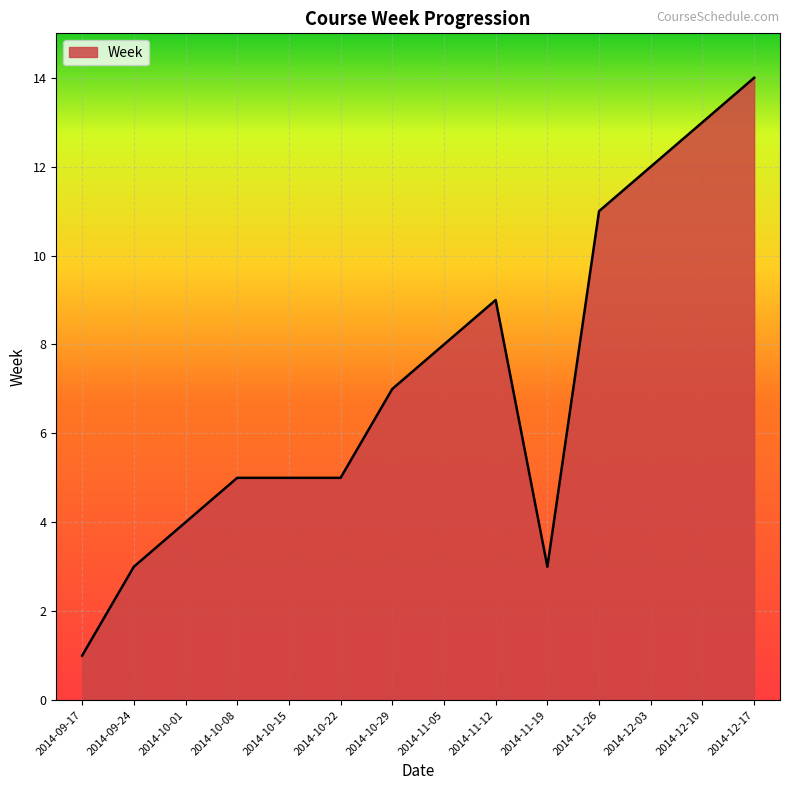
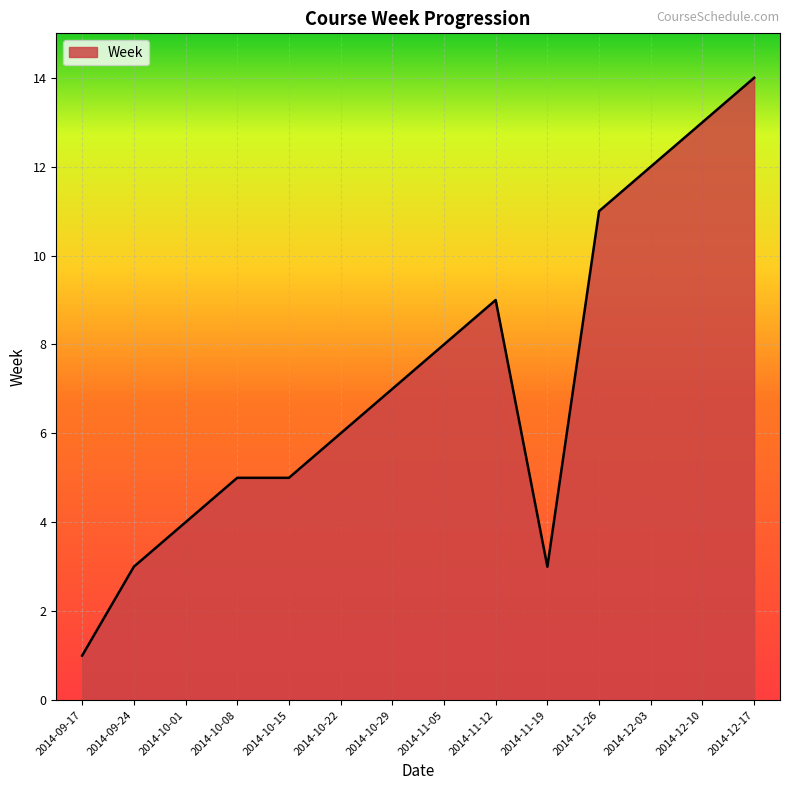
  {
    "2014-09-17": 1,
    "2014-09-24": 3,
    "2014-10-01": 4,
    "2014-10-08": 5,
    "2014-10-15": 5,
-   "2014-10-22": 5,
+   "2014-10-22": 6,
    "2014-10-29": 7,
    "2014-11-05": 8,
    "2014-11-12": 9,
    "2014-11-19": 3,
    "2014-11-26": 11,
    "2014-12-03": 12,
    "2014-12-10": 13,
    "2014-12-17": 14
  }
